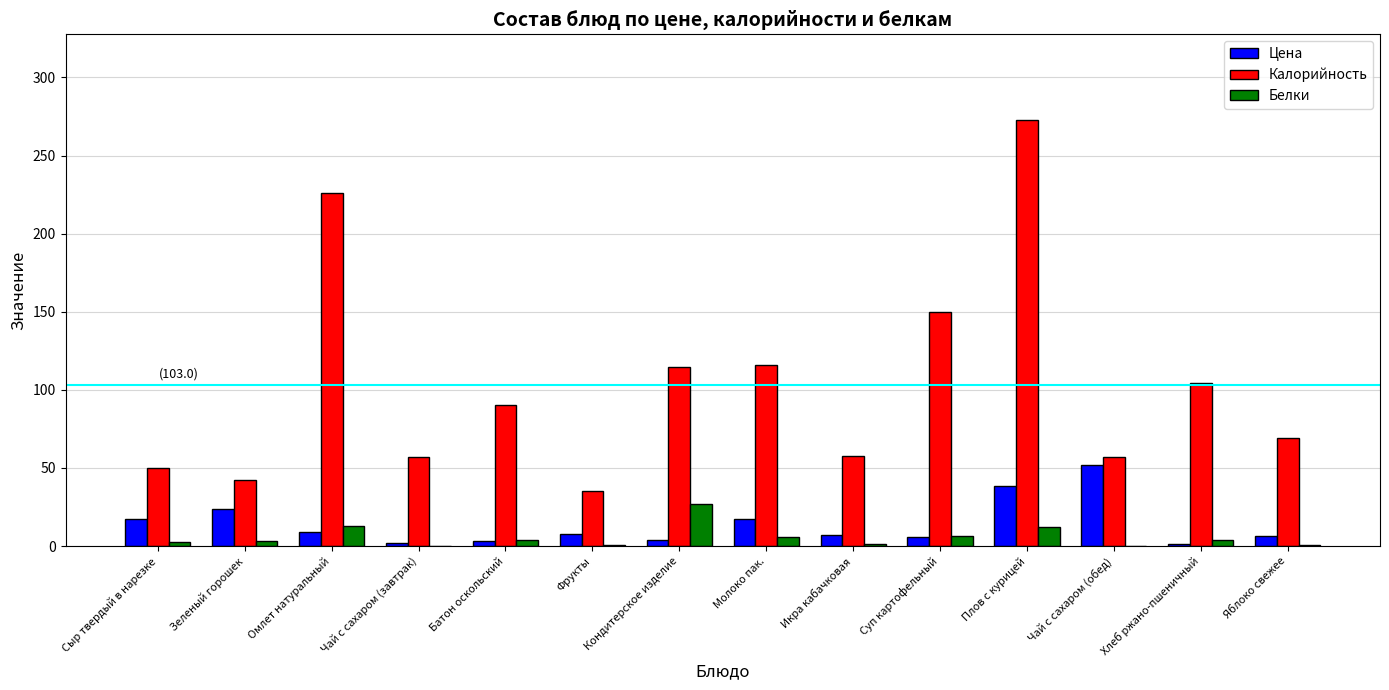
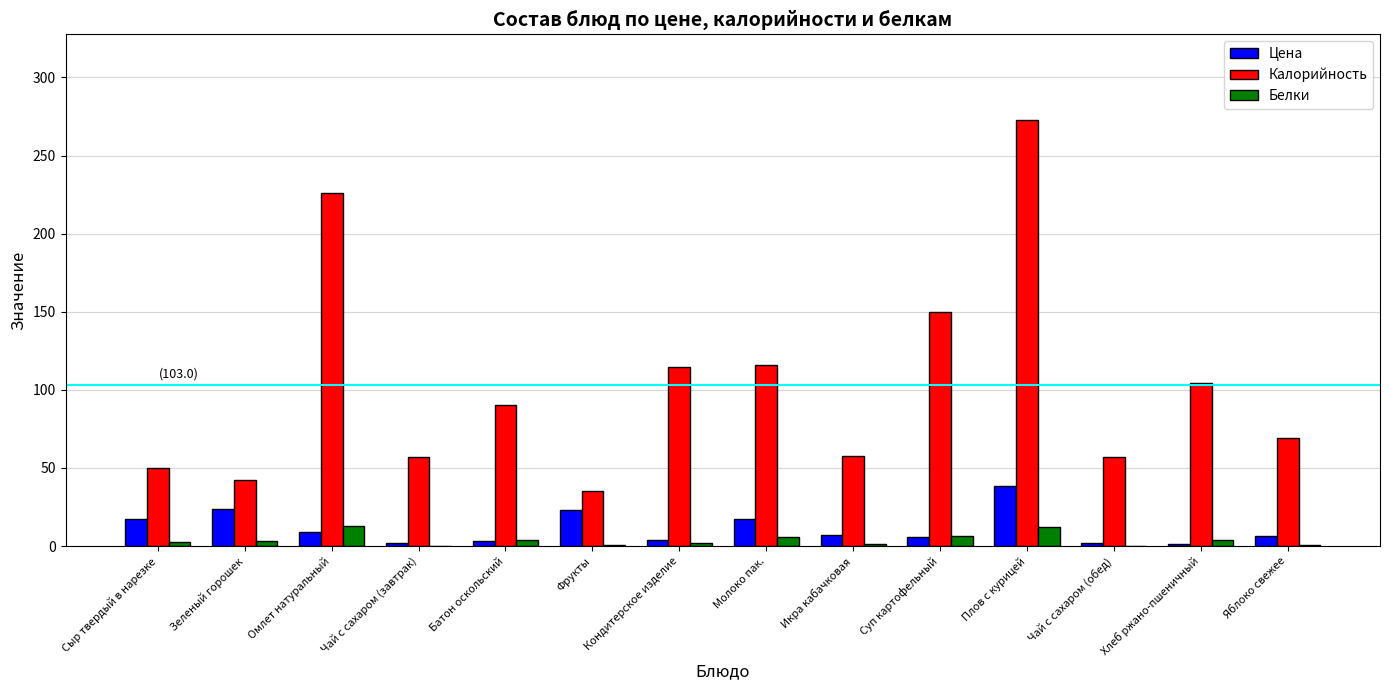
  {
    "Цена": {
      "Сыр твердый в нарезке": 18,
      "Зеленый горошек": 24,
      "Омлет натуральный": 9,
      "Чай с сахаром (завтрак)": 2,
      "Батон оскольский": 3,
-     "Фрукты": 8,
+     "Фрукты": 23,
      "Кондитерское изделие": 4,
      "Молоко пак.": 18,
      "Икра кабачковая": 7,
      "Суп картофельный": 6,
      "Плов с курицей": 39,
-     "Чай с сахаром (обед)": 52,
+     "Чай с сахаром (обед)": 2,
      "Хлеб ржано-пшеничный": 2,
      "Яблоко свежее": 7
    },
    "Калорийность": {
      "Сыр твердый в нарезке": 50,
      "Зеленый горошек": 42,
      "Омлет натуральный": 226,
      "Чай с сахаром (завтрак)": 57,
      "Батон оскольский": 90,
      "Фрукты": 35,
      "Кондитерское изделие": 114,
      "Молоко пак.": 116,
      "Икра кабачковая": 58,
      "Суп картофельный": 150,
      "Плов с курицей": 273,
      "Чай с сахаром (обед)": 57,
      "Хлеб ржано-пшеничный": 104,
      "Яблоко свежее": 69
    },
    "Белки": {
      "Сыр твердый в нарезке": 2,
      "Зеленый горошек": 3,
      "Омлет натуральный": 13,
      "Батон оскольский": 4,
-     "Кондитерское изделие": 27,
+     "Кондитерское изделие": 2,
      "Молоко пак.": 6,
      "Суп картофельный": 7,
      "Плов с курицей": 12,
      "Хлеб ржано-пшеничный": 4
    }
  }
